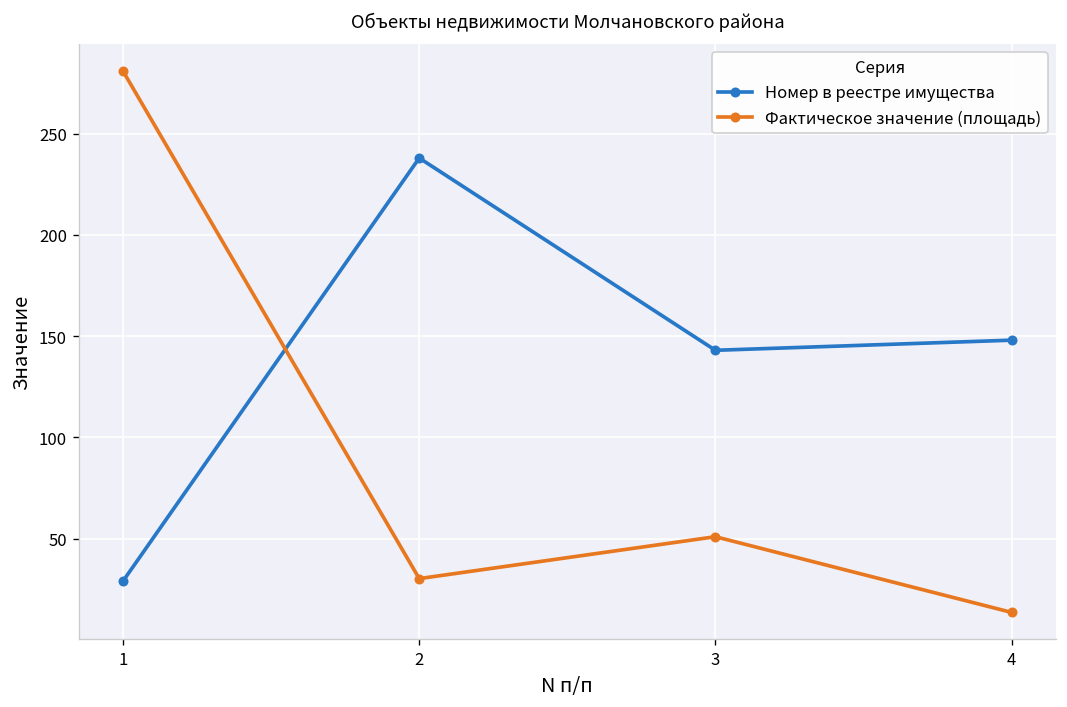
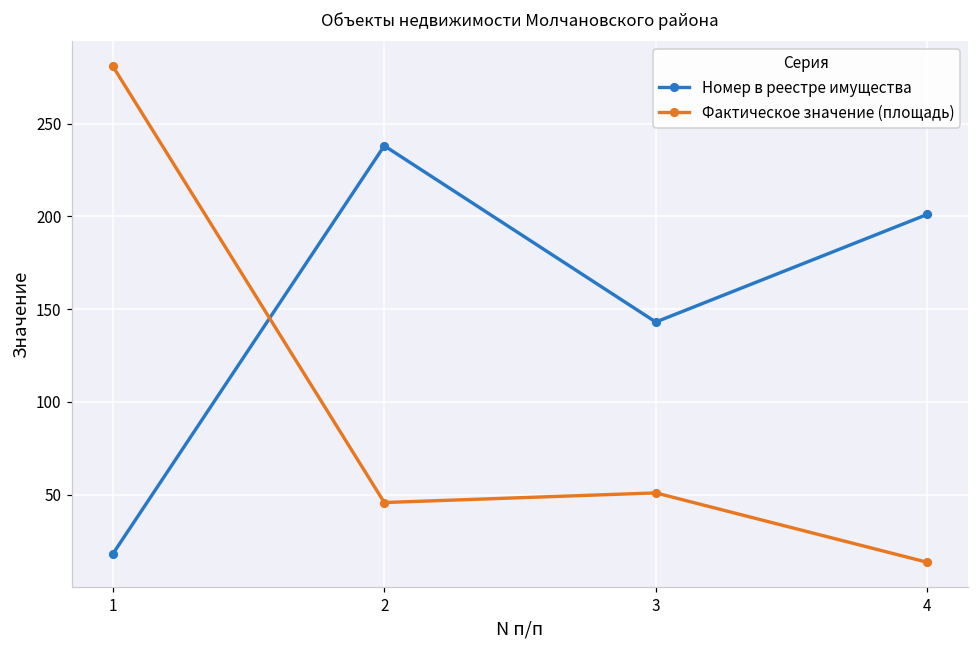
  {
    "Номер в реестре имущества": {
-     "1": 29,
+     "1": 18,
      "2": 238,
      "3": 143,
-     "4": 148
+     "4": 201
    },
    "Фактическое значение (площадь)": {
      "1": 281,
-     "2": 30,
+     "2": 46,
      "3": 51,
      "4": 14
    }
  }
